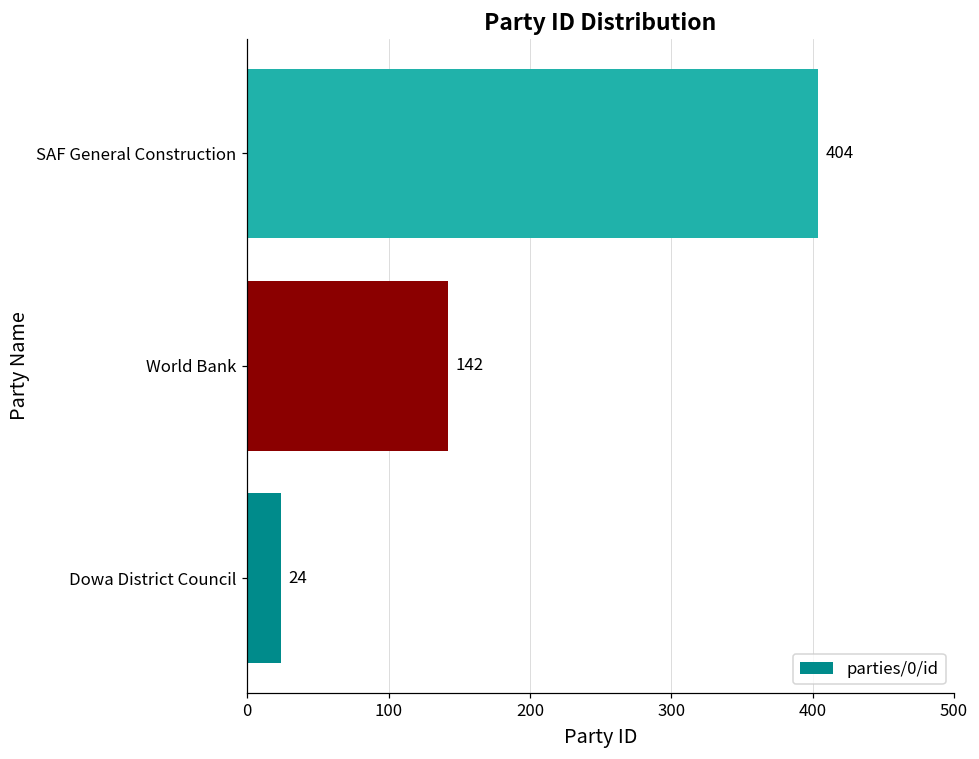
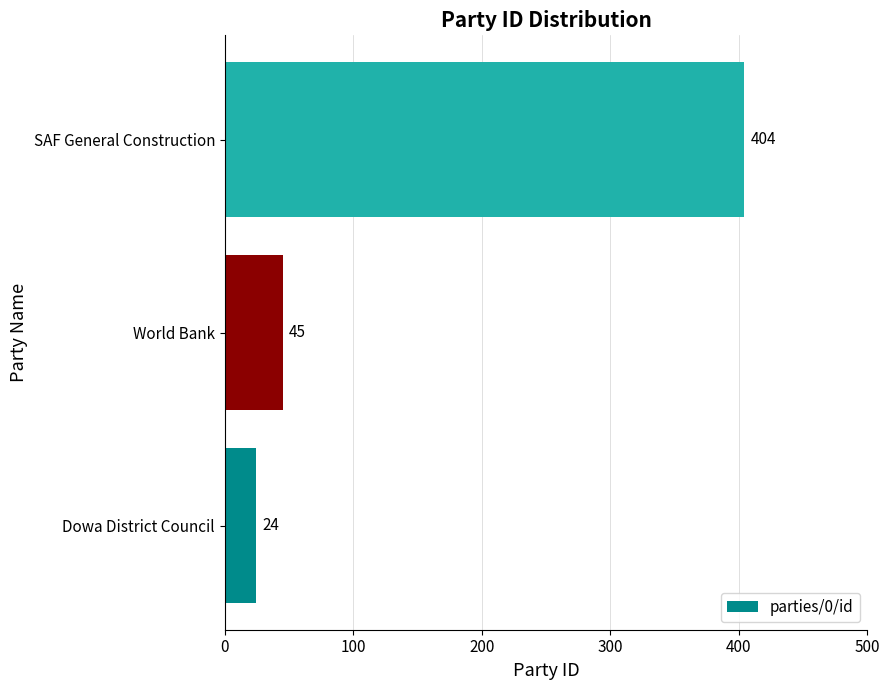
  {
    "SAF General Construction": 404,
-   "World Bank": 142,
+   "World Bank": 45,
    "Dowa District Council": 24
  }
